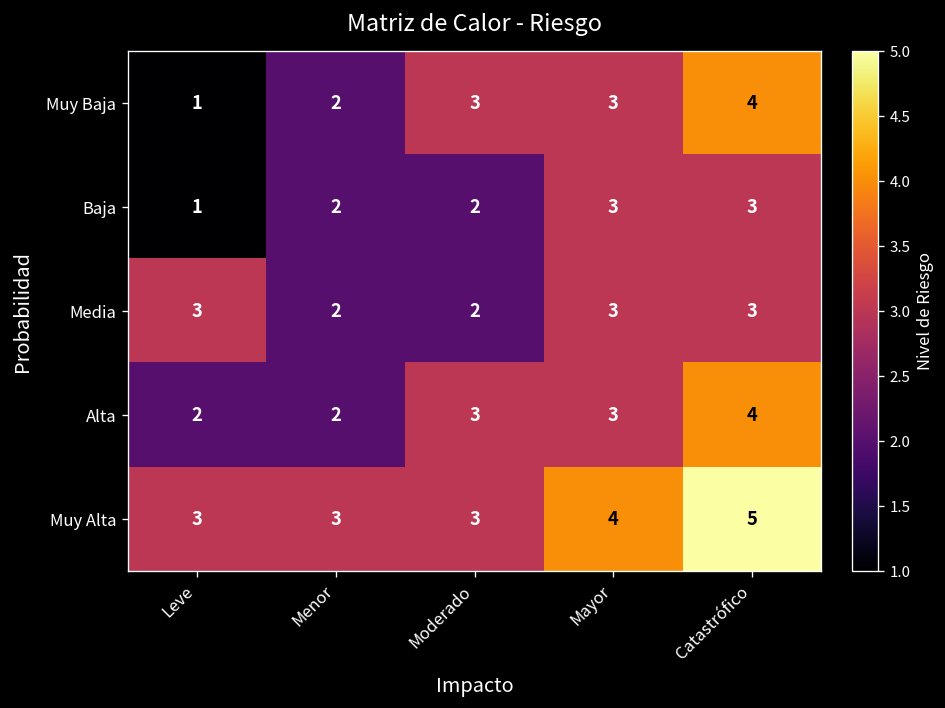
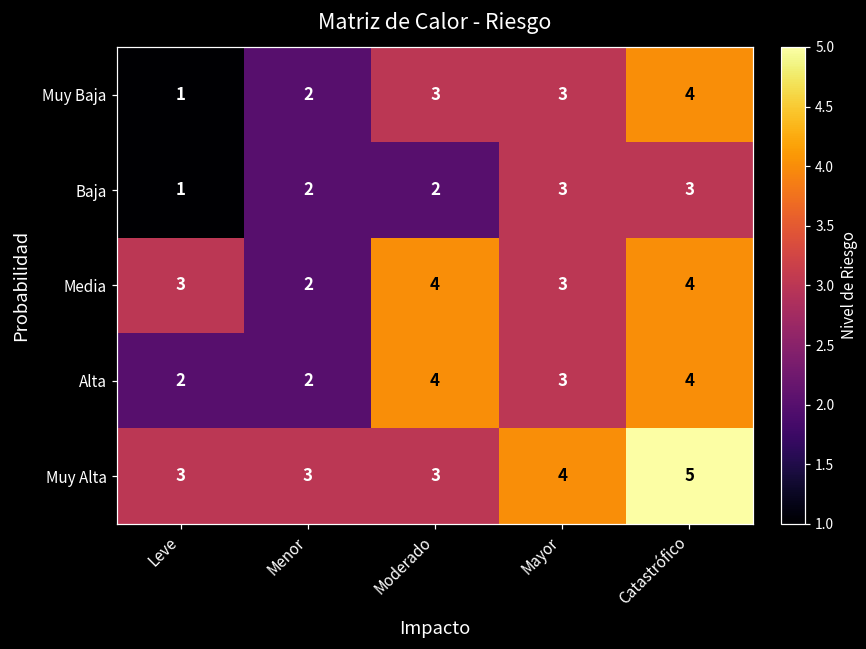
  {
    "Muy Baja": {
      "Leve": 1,
      "Menor": 2,
      "Moderado": 3,
      "Mayor": 3,
      "Catastrófico": 4
    },
    "Baja": {
      "Leve": 1,
      "Menor": 2,
      "Moderado": 2,
      "Mayor": 3,
      "Catastrófico": 3
    },
    "Media": {
      "Leve": 3,
      "Menor": 2,
-     "Moderado": 2,
+     "Moderado": 4,
      "Mayor": 3,
-     "Catastrófico": 3
+     "Catastrófico": 4
    },
    "Alta": {
      "Leve": 2,
      "Menor": 2,
-     "Moderado": 3,
+     "Moderado": 4,
      "Mayor": 3,
      "Catastrófico": 4
    },
    "Muy Alta": {
      "Leve": 3,
      "Menor": 3,
      "Moderado": 3,
      "Mayor": 4,
      "Catastrófico": 5
    }
  }
